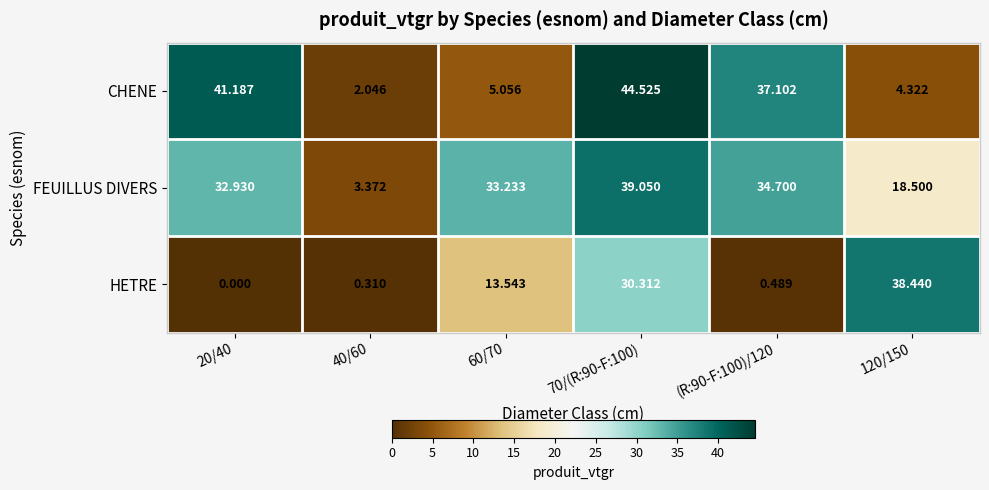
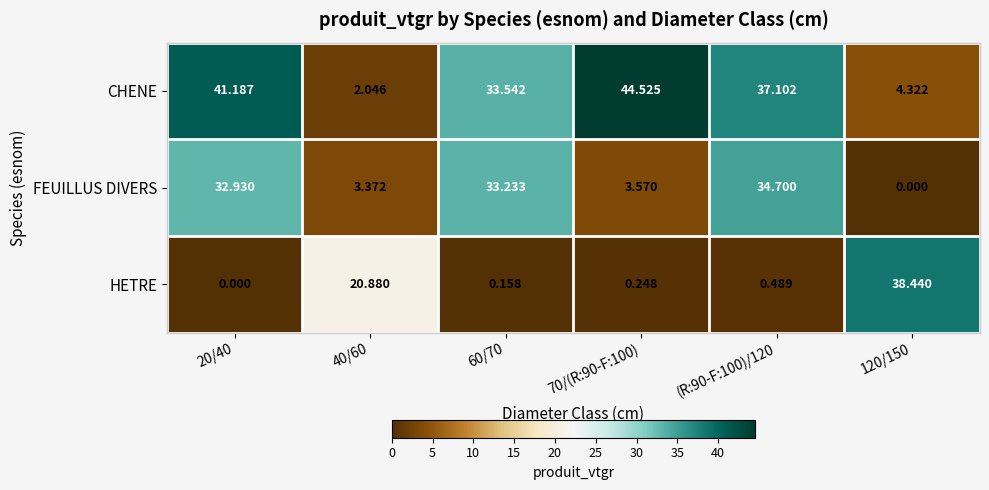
  {
    "CHENE": {
      "20/40": 41.187,
      "40/60": 2.046,
-     "60/70": 5.056,
+     "60/70": 33.542,
      "70/(R:90-F:100)": 44.525,
      "(R:90-F:100)/120": 37.102,
      "120/150": 4.322
    },
    "FEUILLUS DIVERS": {
      "20/40": 32.930,
      "40/60": 3.372,
      "60/70": 33.233,
-     "70/(R:90-F:100)": 39.050,
+     "70/(R:90-F:100)": 3.570,
      "(R:90-F:100)/120": 34.700,
-     "120/150": 18.500
+     "120/150": 0.000
    },
    "HETRE": {
      "20/40": 0.000,
-     "40/60": 0.310,
-     "60/70": 13.543,
-     "70/(R:90-F:100)": 30.312,
+     "40/60": 20.880,
+     "60/70": 0.158,
+     "70/(R:90-F:100)": 0.248,
      "(R:90-F:100)/120": 0.489,
      "120/150": 38.440
    }
  }
